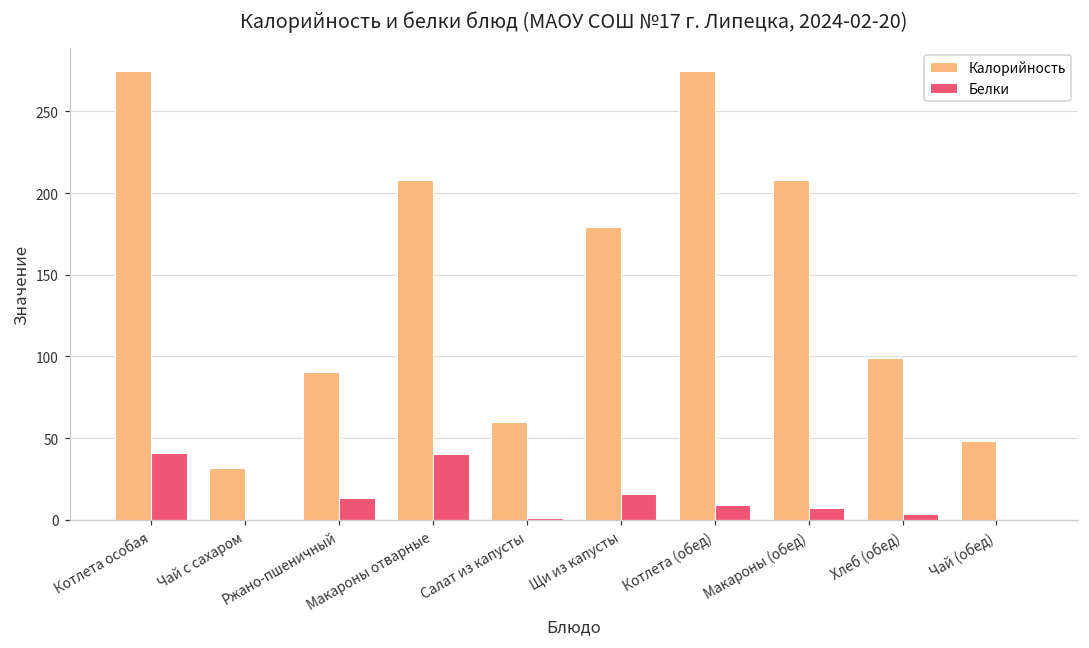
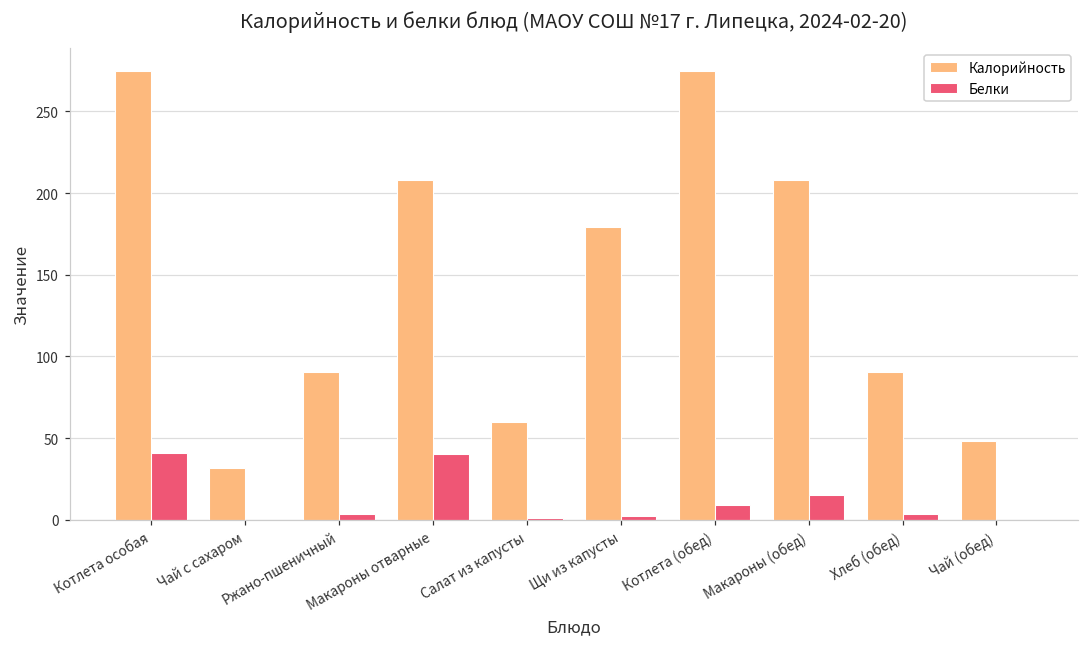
  {
    "Калорийность": {
      "Котлета особая": 275,
      "Чай с сахаром": 32,
      "Ржано-пшеничный": 90,
      "Макароны отварные": 208,
      "Салат из капусты": 60,
      "Щи из капусты": 179,
      "Котлета (обед)": 275,
      "Макароны (обед)": 208,
-     "Хлеб (обед)": 99,
+     "Хлеб (обед)": 90,
      "Чай (обед)": 48
    },
    "Белки": {
      "Котлета особая": 41,
      "Чай с сахаром": 0,
-     "Ржано-пшеничный": 13,
+     "Ржано-пшеничный": 4,
      "Макароны отварные": 40,
-     "Щи из капусты": 15,
+     "Щи из капусты": 2,
      "Котлета (обед)": 9,
-     "Макароны (обед)": 7,
+     "Макароны (обед)": 15,
      "Хлеб (обед)": 4,
      "Чай (обед)": 0
    }
  }
